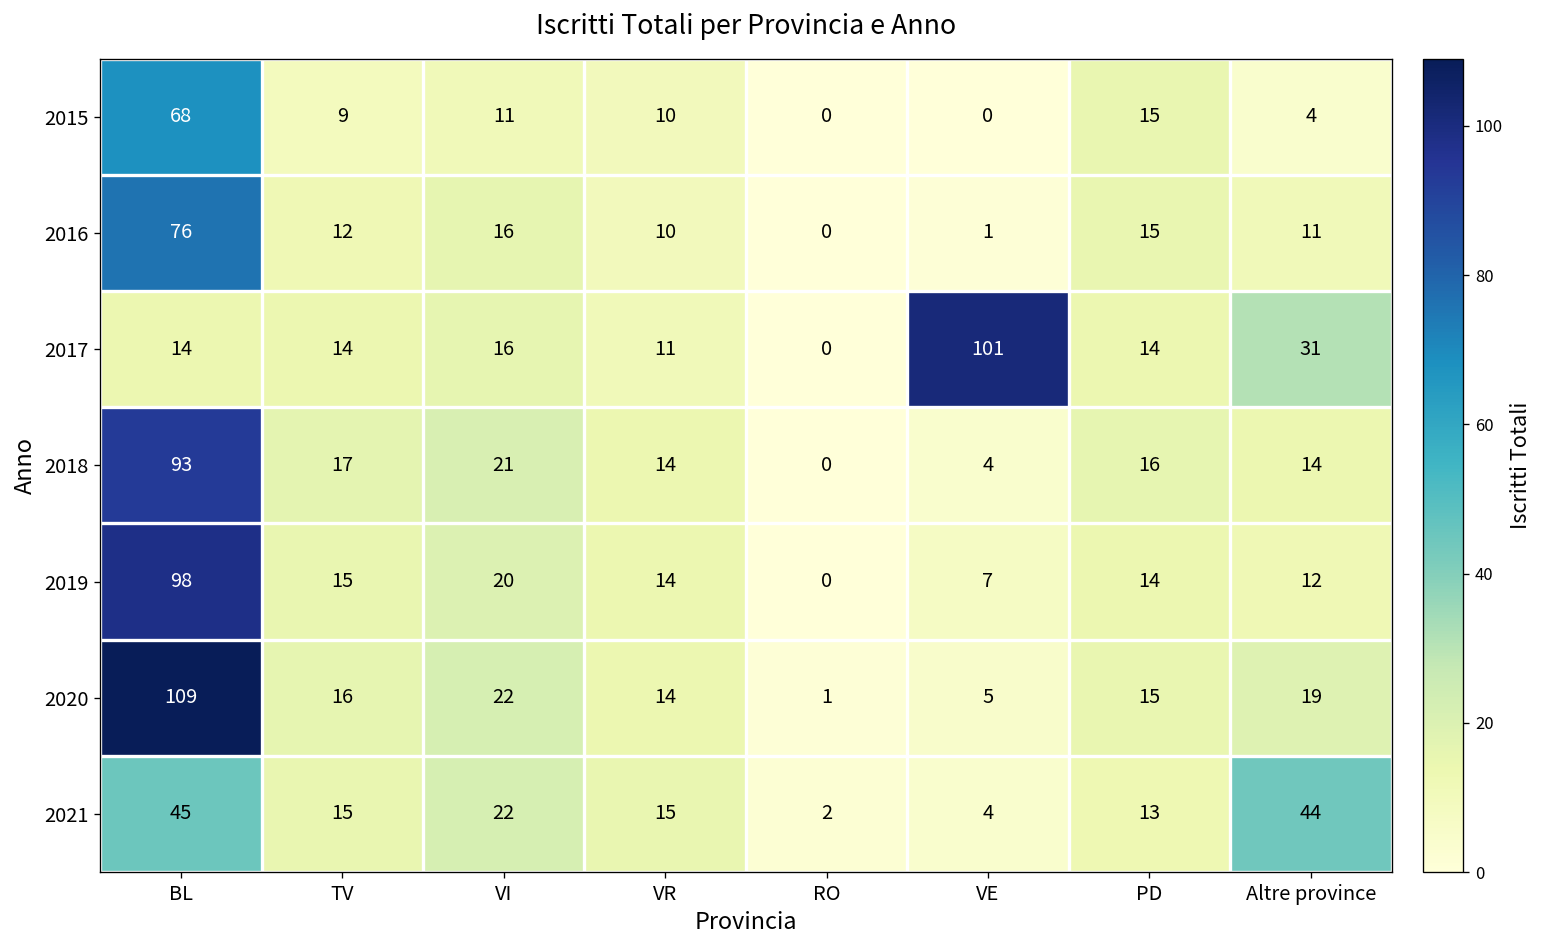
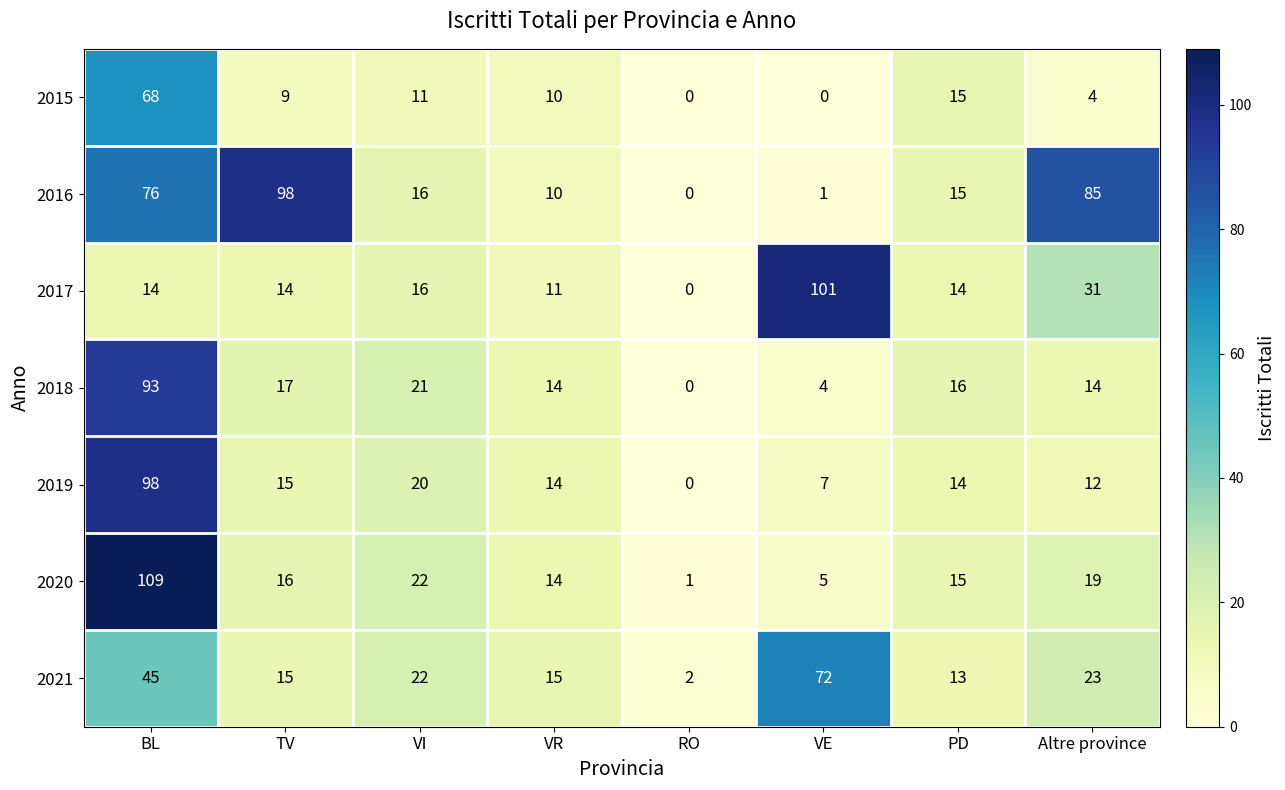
  {
    "2015": {
      "BL": 68,
      "TV": 9,
      "VI": 11,
      "VR": 10,
      "RO": 0,
      "VE": 0,
      "PD": 15,
      "Altre province": 4
    },
    "2016": {
      "BL": 76,
-     "TV": 12,
+     "TV": 98,
      "VI": 16,
      "VR": 10,
      "RO": 0,
      "VE": 1,
      "PD": 15,
-     "Altre province": 11
+     "Altre province": 85
    },
    "2017": {
      "BL": 14,
      "TV": 14,
      "VI": 16,
      "VR": 11,
      "RO": 0,
      "VE": 101,
      "PD": 14,
      "Altre province": 31
    },
    "2018": {
      "BL": 93,
      "TV": 17,
      "VI": 21,
      "VR": 14,
      "RO": 0,
      "VE": 4,
      "PD": 16,
      "Altre province": 14
    },
    "2019": {
      "BL": 98,
      "TV": 15,
      "VI": 20,
      "VR": 14,
      "RO": 0,
      "VE": 7,
      "PD": 14,
      "Altre province": 12
    },
    "2020": {
      "BL": 109,
      "TV": 16,
      "VI": 22,
      "VR": 14,
      "RO": 1,
      "VE": 5,
      "PD": 15,
      "Altre province": 19
    },
    "2021": {
      "BL": 45,
      "TV": 15,
      "VI": 22,
      "VR": 15,
      "RO": 2,
-     "VE": 4,
+     "VE": 72,
      "PD": 13,
-     "Altre province": 44
+     "Altre province": 23
    }
  }
